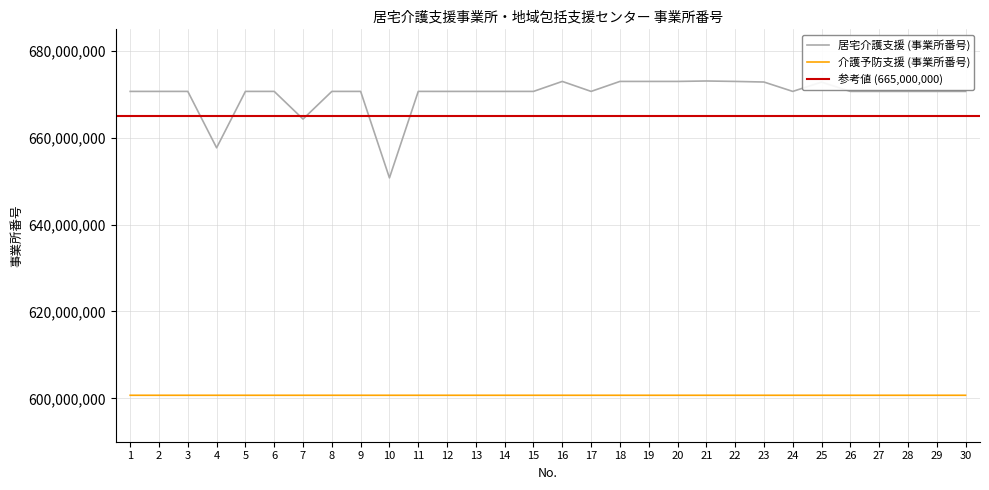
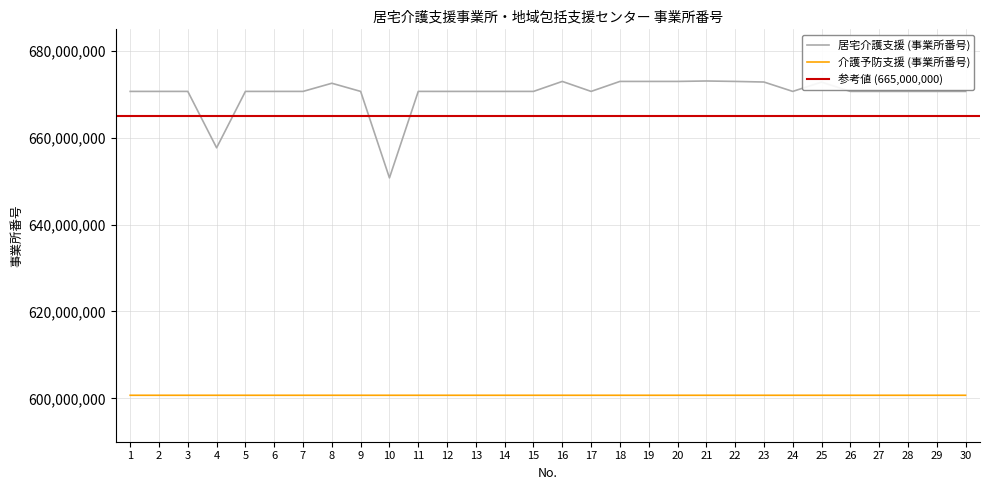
  {
    "居宅介護支援 (事業所番号)": {
      "1": "671,000,000",
      "2": "671,000,000",
      "3": "671,000,000",
      "4": "658,000,000",
      "5": "671,000,000",
      "6": "671,000,000",
-     "7": "664,000,000",
-     "8": "671,000,000",
+     "7": "671,000,000",
+     "8": "673,000,000",
      "9": "671,000,000",
      "10": "651,000,000",
      "11": "671,000,000",
      "12": "671,000,000",
      "13": "671,000,000",
      "14": "671,000,000",
      "15": "671,000,000",
      "16": "673,000,000",
      "17": "671,000,000",
      "18": "673,000,000",
      "19": "673,000,000",
      "20": "673,000,000",
      "21": "673,000,000",
      "22": "673,000,000",
      "23": "673,000,000",
      "24": "671,000,000",
      "26": "671,000,000",
      "27": "671,000,000",
      "28": "671,000,000",
      "29": "671,000,000",
      "30": "671,000,000"
    },
    "介護予防支援 (事業所番号)": {
      "1": "601,000,000",
      "2": "601,000,000",
      "3": "601,000,000",
      "4": "601,000,000",
      "5": "601,000,000",
      "6": "601,000,000",
      "7": "601,000,000",
      "8": "601,000,000",
      "9": "601,000,000",
      "10": "601,000,000",
      "11": "601,000,000",
      "12": "601,000,000",
      "13": "601,000,000",
      "14": "601,000,000",
      "15": "601,000,000",
      "16": "601,000,000",
      "17": "601,000,000",
      "18": "601,000,000",
      "19": "601,000,000",
      "20": "601,000,000",
      "21": "601,000,000",
      "22": "601,000,000",
      "23": "601,000,000",
      "24": "601,000,000",
      "25": "601,000,000",
      "26": "601,000,000",
      "27": "601,000,000",
      "28": "601,000,000",
      "29": "601,000,000",
      "30": "601,000,000"
    }
  }
